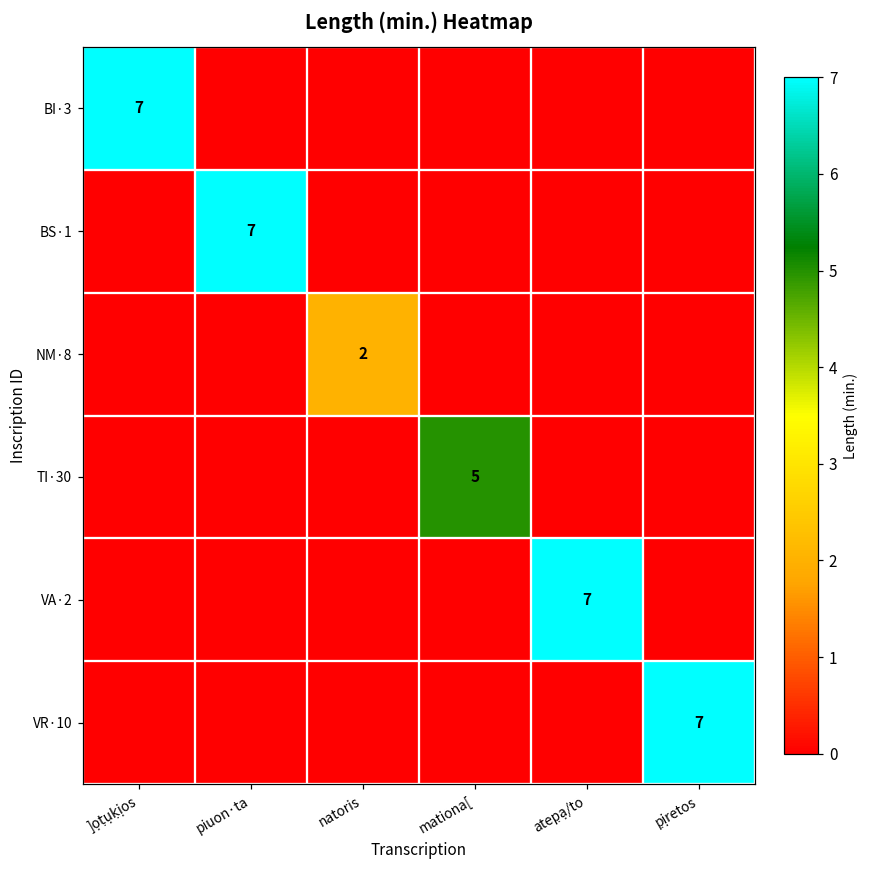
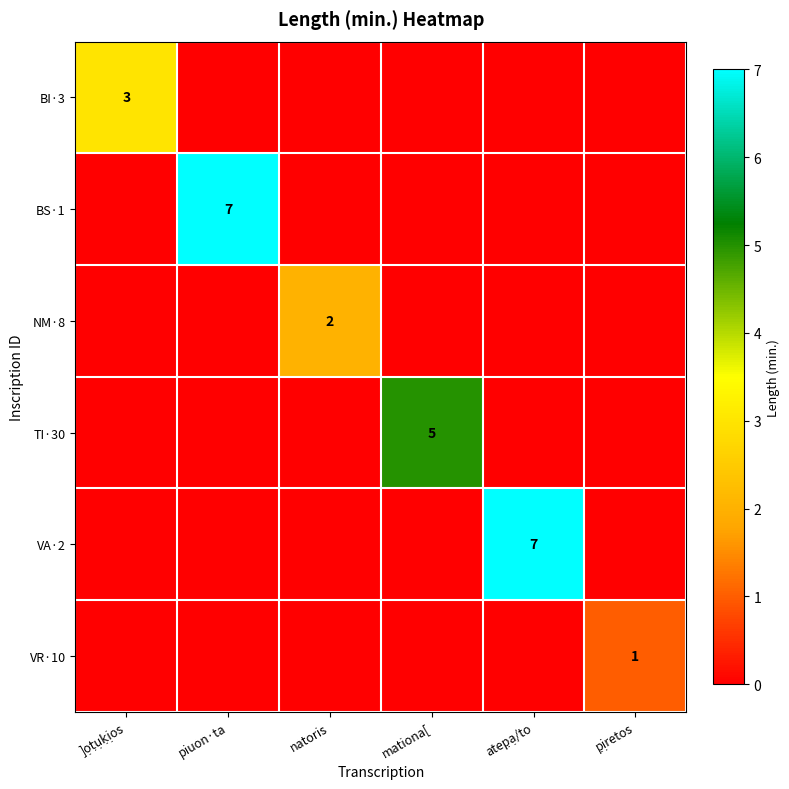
  {
    "BI·3": {
-     "]ọṭụḳịos": 7
+     "]ọṭụḳịos": 3
    },
    "BS·1": {
      "piuon·ta": 7
    },
    "NM·8": {
      "natoris": 2
    },
    "TI·30": {
      "mationa[": 5
    },
    "VA·2": {
      "atep̣ạ/to": 7
    },
    "VR·10": {
-     "p̣ịretos": 7
+     "p̣ịretos": 1
    }
  }
